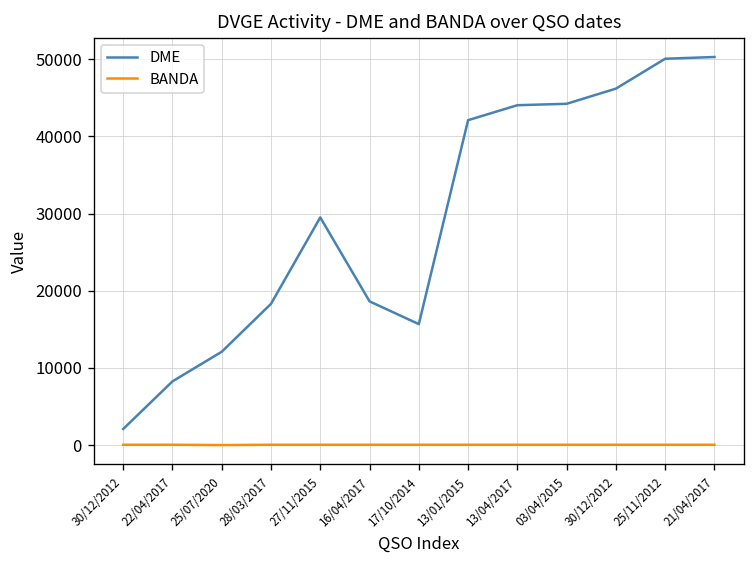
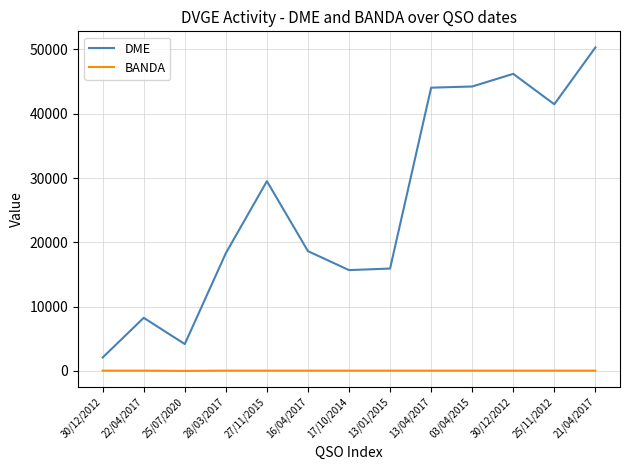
  {
    "DME": {
      "22/04/2017": 8000,
-     "25/07/2020": 12000,
+     "25/07/2020": 4000,
      "28/03/2017": 18000,
      "27/11/2015": 30000,
      "16/04/2017": 19000,
      "17/10/2014": 16000,
-     "13/01/2015": 42000,
+     "13/01/2015": 16000,
      "13/04/2017": 44000,
      "03/04/2015": 44000,
-     "25/11/2012": 50000,
+     "25/11/2012": 41000,
      "21/04/2017": 50000
    },
    "BANDA": {
      "22/04/2017": 0,
      "25/07/2020": 0,
      "28/03/2017": 0,
      "27/11/2015": 0,
      "16/04/2017": 0,
      "17/10/2014": 0,
      "13/01/2015": 0,
      "13/04/2017": 0,
      "03/04/2015": 0,
      "25/11/2012": 0,
      "21/04/2017": 0
    }
  }
